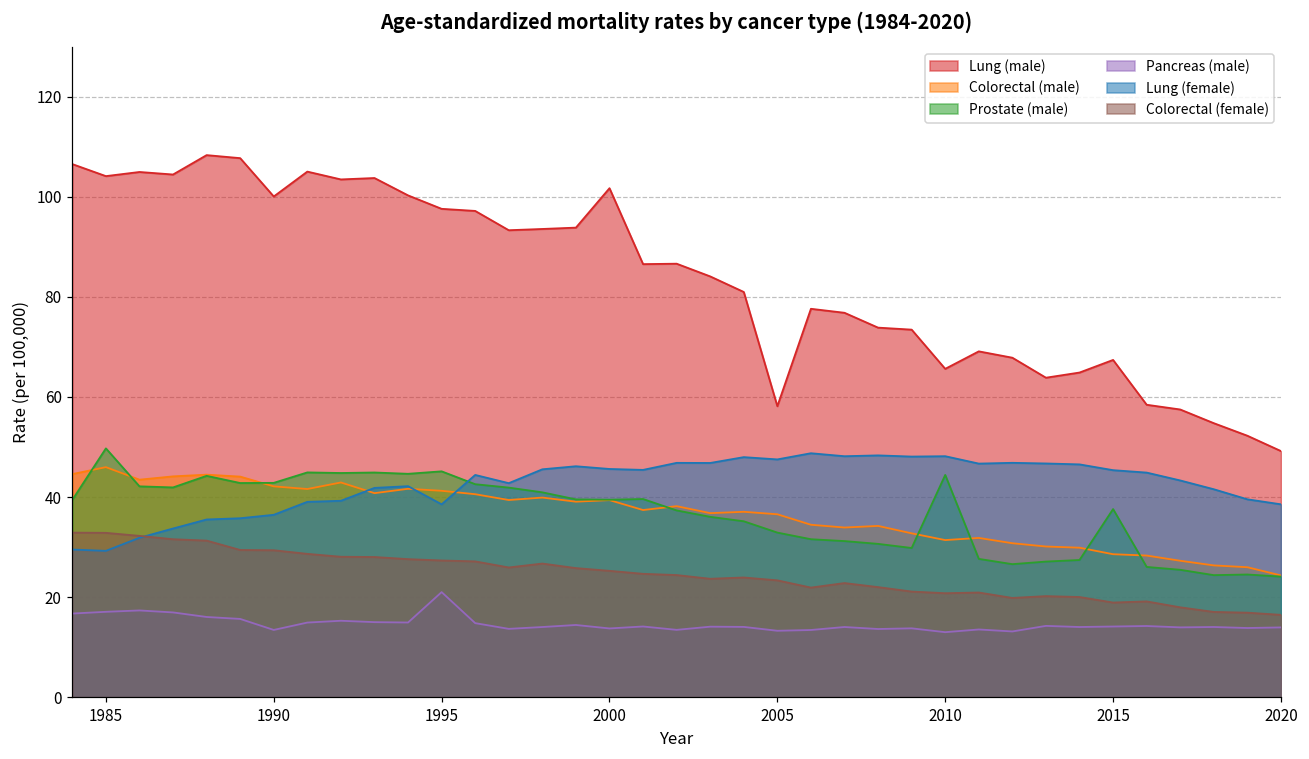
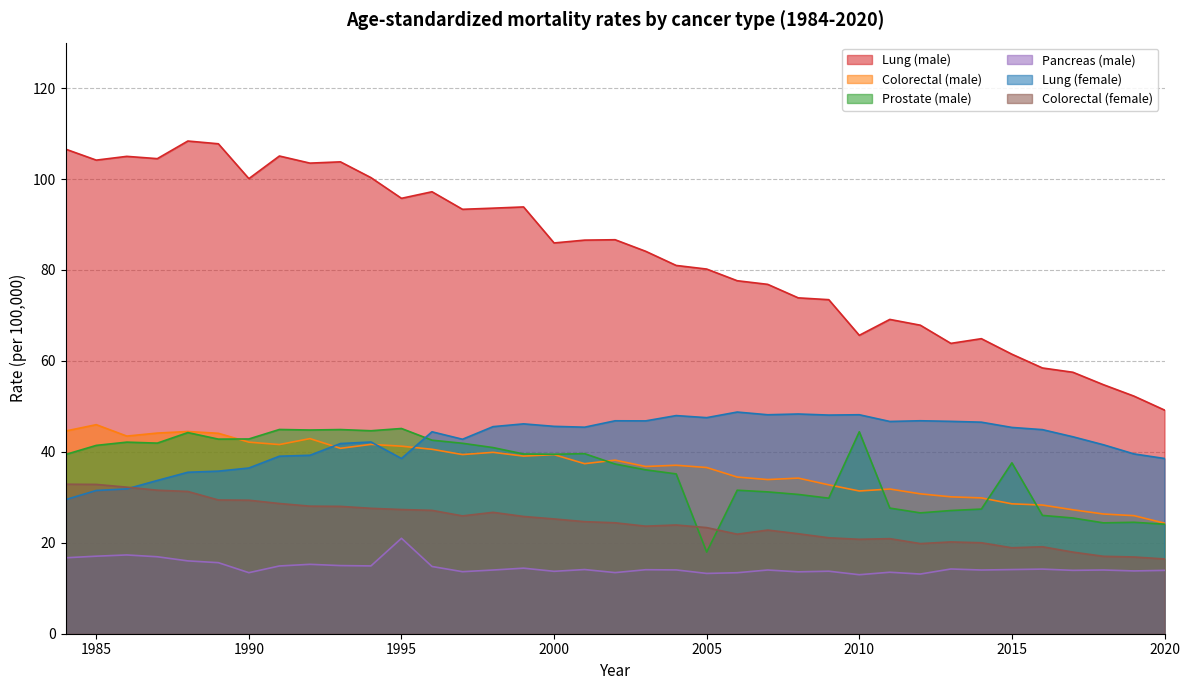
  {
    "Lung (male)": {
      "1985": 104,
      "1990": 100,
-     "1995": 98,
-     "2000": 102,
-     "2005": 58,
+     "1995": 96,
+     "2000": 86,
+     "2005": 80,
      "2010": 66,
-     "2015": 67,
+     "2015": 61,
      "2020": 49
    },
    "Colorectal (male)": {
      "1985": 46,
      "1990": 42,
      "1995": 41,
      "2005": 37,
      "2010": 31,
      "2015": 29
    },
    "Prostate (male)": {
-     "1985": 50,
+     "1985": 41,
      "1990": 43,
      "1995": 45,
-     "2005": 33,
+     "2005": 18,
      "2010": 44,
      "2015": 38
    },
    "Pancreas (male)": {
      "1985": 17,
      "1990": 13,
      "1995": 21,
      "2000": 14,
      "2005": 13,
      "2010": 13,
      "2015": 14,
      "2020": 14
    },
    "Lung (female)": {
-     "1985": 29,
+     "1985": 32,
      "1990": 36,
      "1995": 39,
      "2000": 46,
      "2005": 48,
      "2010": 48,
      "2015": 45,
      "2020": 39
    },
    "Colorectal (female)": {
      "1985": 33,
      "1990": 29,
      "1995": 27,
      "2000": 25,
      "2005": 23,
      "2010": 21,
      "2015": 19,
      "2020": 16
    }
  }
